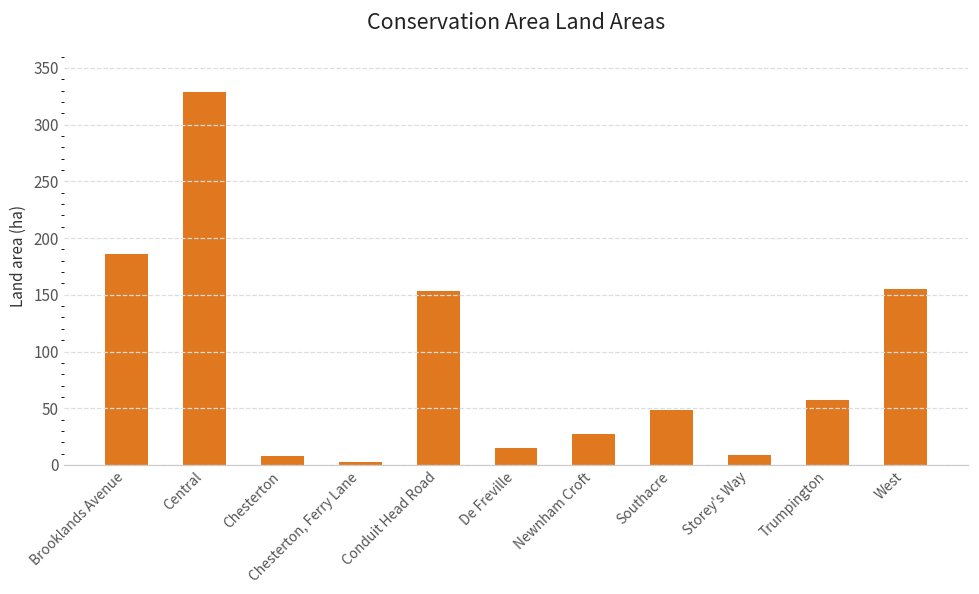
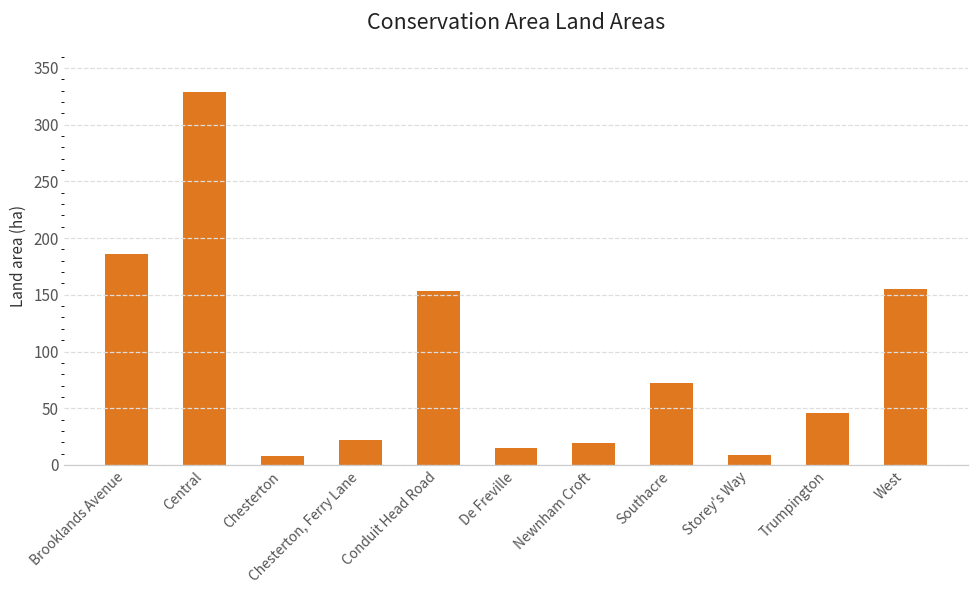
  {
    "Brooklands Avenue": 186,
    "Central": 329,
    "Chesterton": 8,
-   "Chesterton, Ferry Lane": 3,
+   "Chesterton, Ferry Lane": 22,
    "Conduit Head Road": 153,
    "De Freville": 15,
-   "Newnham Croft": 27,
-   "Southacre": 48,
+   "Newnham Croft": 19,
+   "Southacre": 72,
    "Storey's Way": 9,
-   "Trumpington": 57,
+   "Trumpington": 46,
    "West": 156
  }
